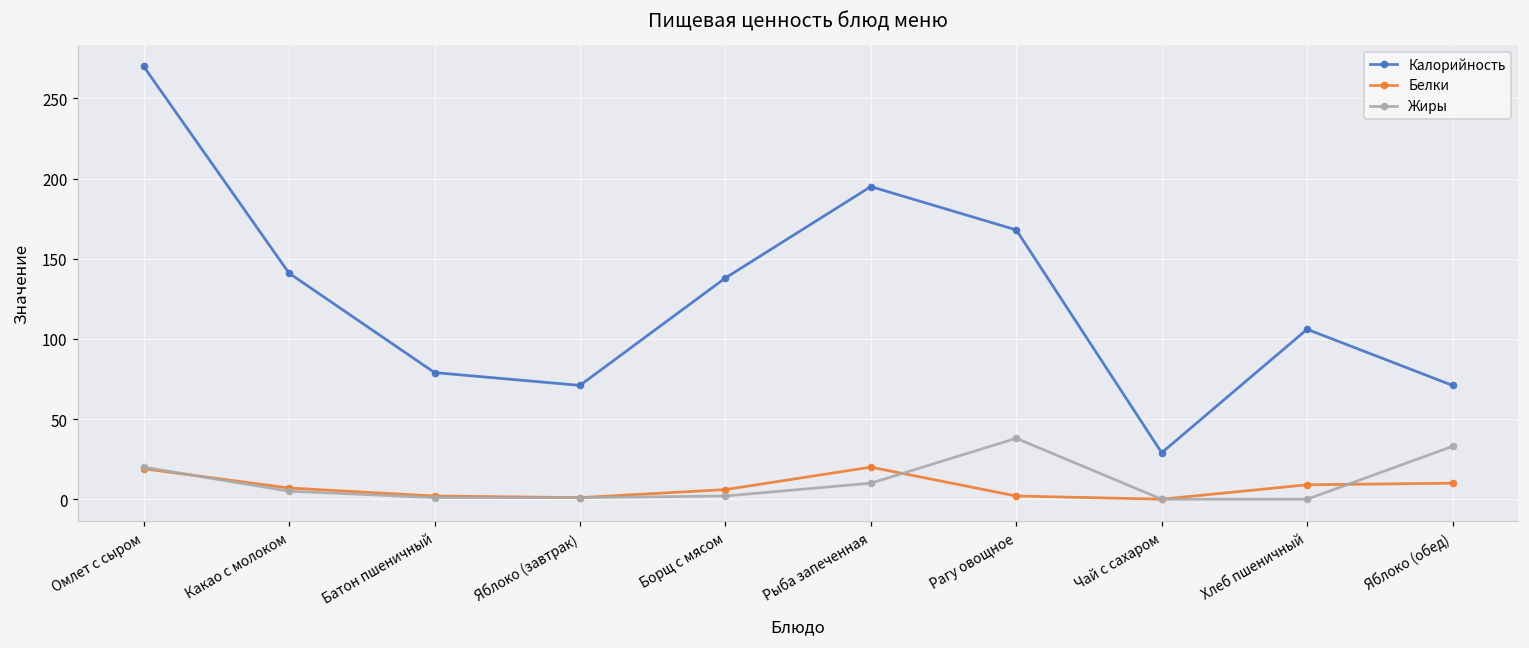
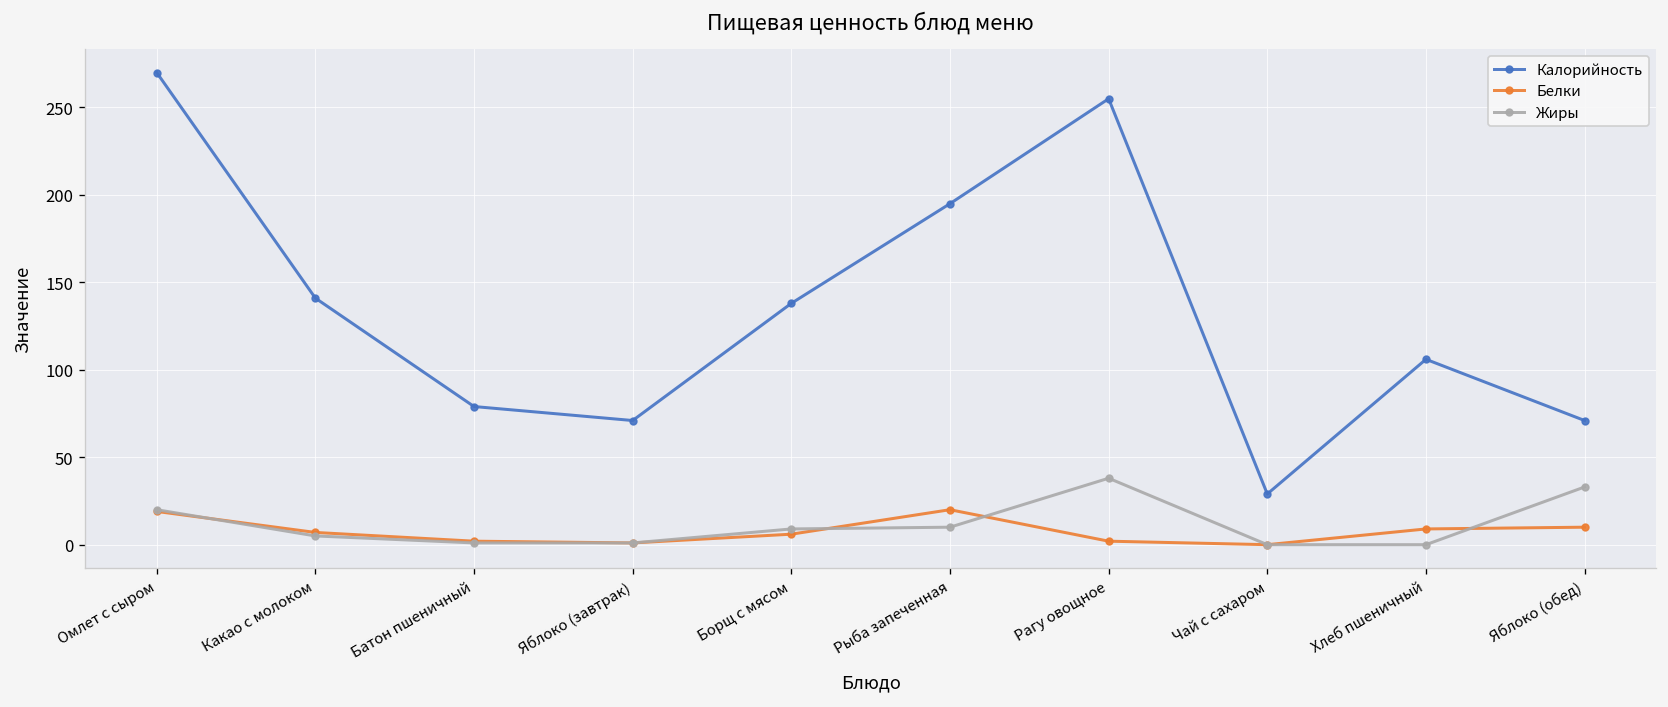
  {
    "Калорийность": {
      "Омлет с сыром": 270,
      "Какао с молоком": 141,
      "Батон пшеничный": 79,
      "Яблоко (завтрак)": 71,
      "Борщ с мясом": 138,
      "Рыба запеченная": 195,
-     "Рагу овощное": 168,
+     "Рагу овощное": 255,
      "Чай с сахаром": 29,
      "Хлеб пшеничный": 106,
      "Яблоко (обед)": 71
    },
    "Белки": {
      "Какао с молоком": 7,
      "Борщ с мясом": 6,
      "Рыба запеченная": 20,
      "Рагу овощное": 2,
      "Хлеб пшеничный": 9,
      "Яблоко (обед)": 10
    },
    "Жиры": {
      "Какао с молоком": 5,
-     "Борщ с мясом": 2,
+     "Борщ с мясом": 9,
      "Рыба запеченная": 10,
      "Рагу овощное": 38,
      "Хлеб пшеничный": 0,
      "Яблоко (обед)": 33
    }
  }
